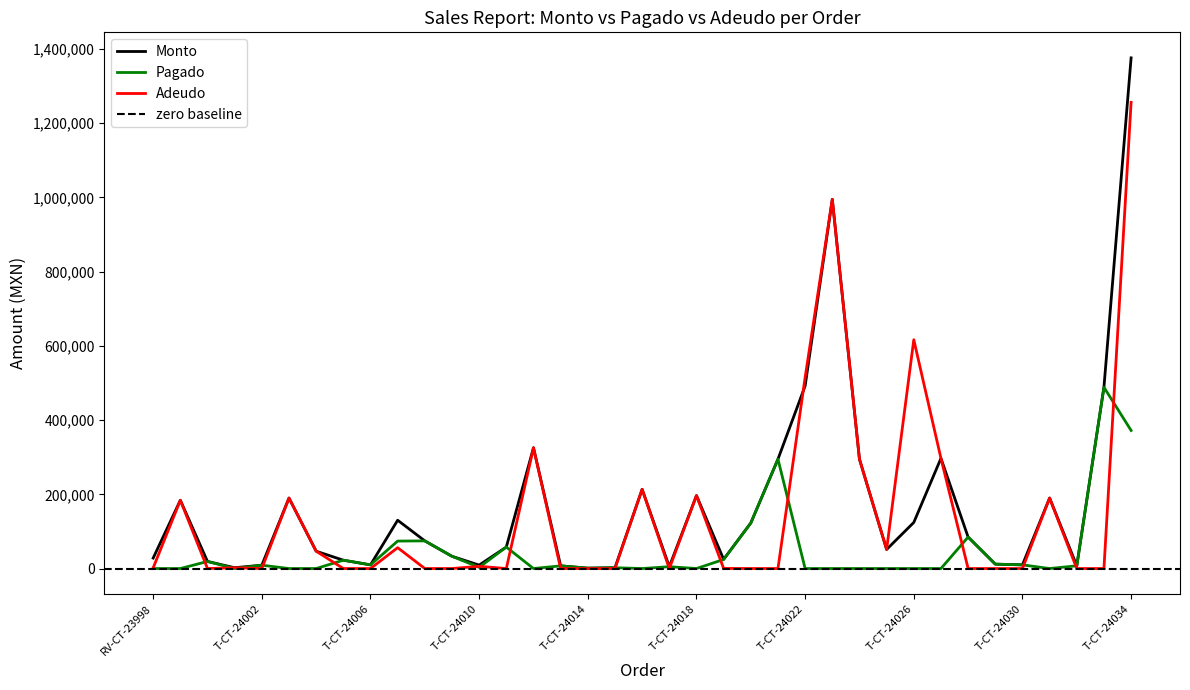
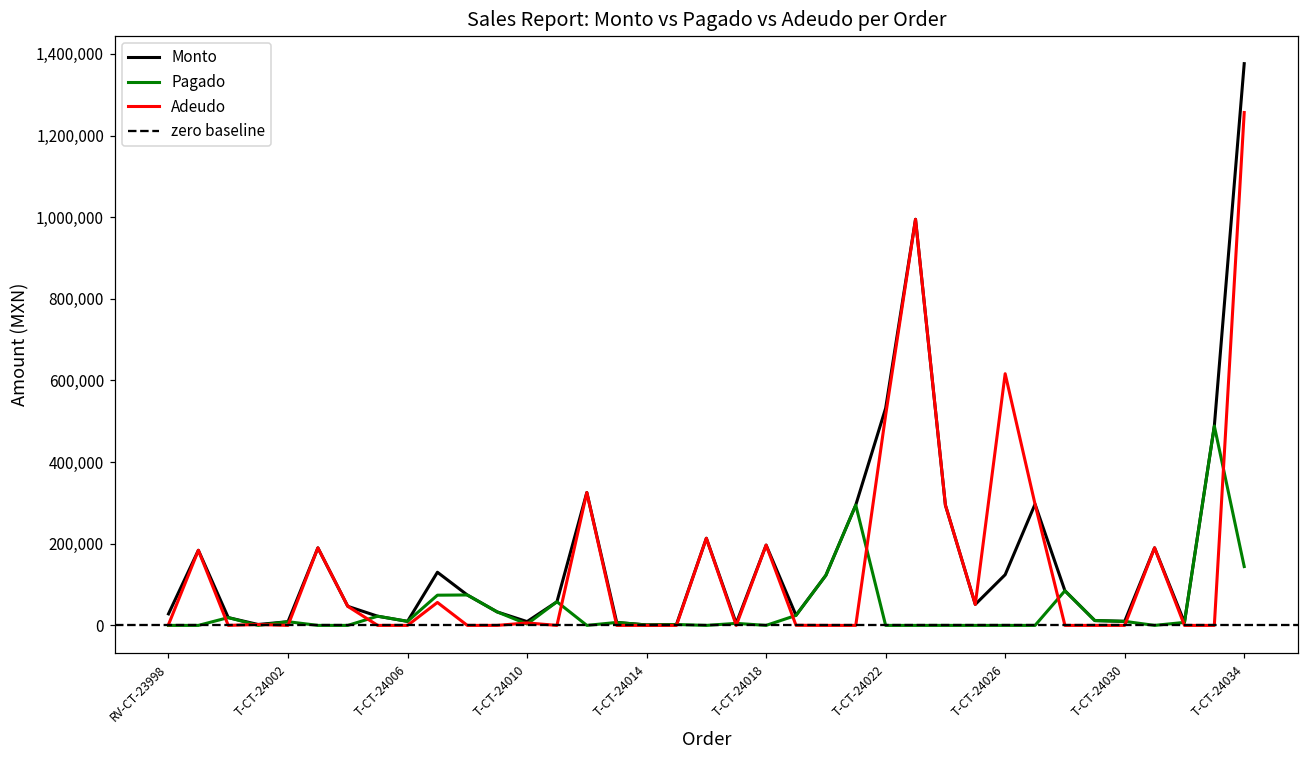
  {
    "Monto": {
      "RV-CT-23998": "30,000",
-     "T-CT-24022": "490,000",
+     "T-CT-24022": "530,000",
      "T-CT-24026": "120,000",
      "T-CT-24034": "1,380,000"
    },
    "Pagado": {
      "T-CT-24018": "0",
      "T-CT-24022": "0",
      "T-CT-24026": "0",
-     "T-CT-24034": "370,000"
+     "T-CT-24034": "140,000"
    },
    "Adeudo": {
      "T-CT-24002": "0",
      "T-CT-24006": "0",
      "T-CT-24022": "520,000",
      "T-CT-24026": "620,000",
      "T-CT-24030": "0",
      "T-CT-24034": "1,260,000"
    }
  }
